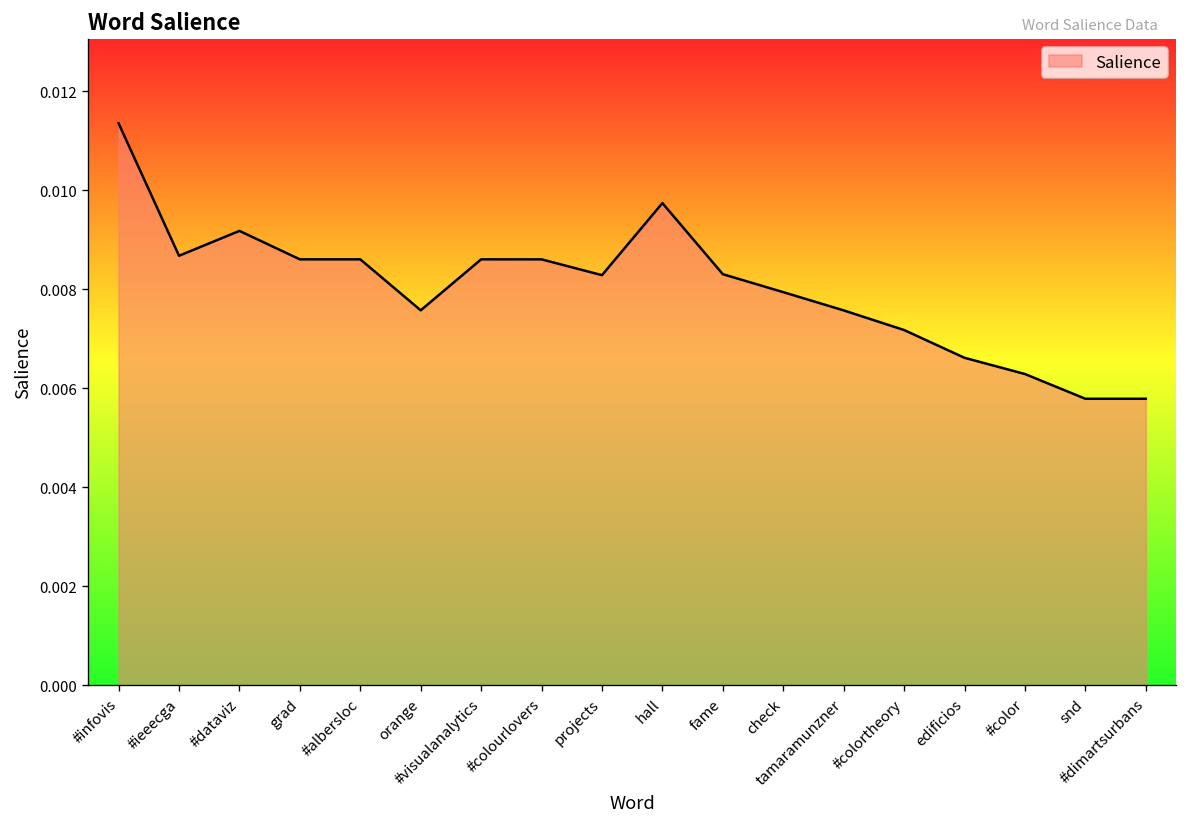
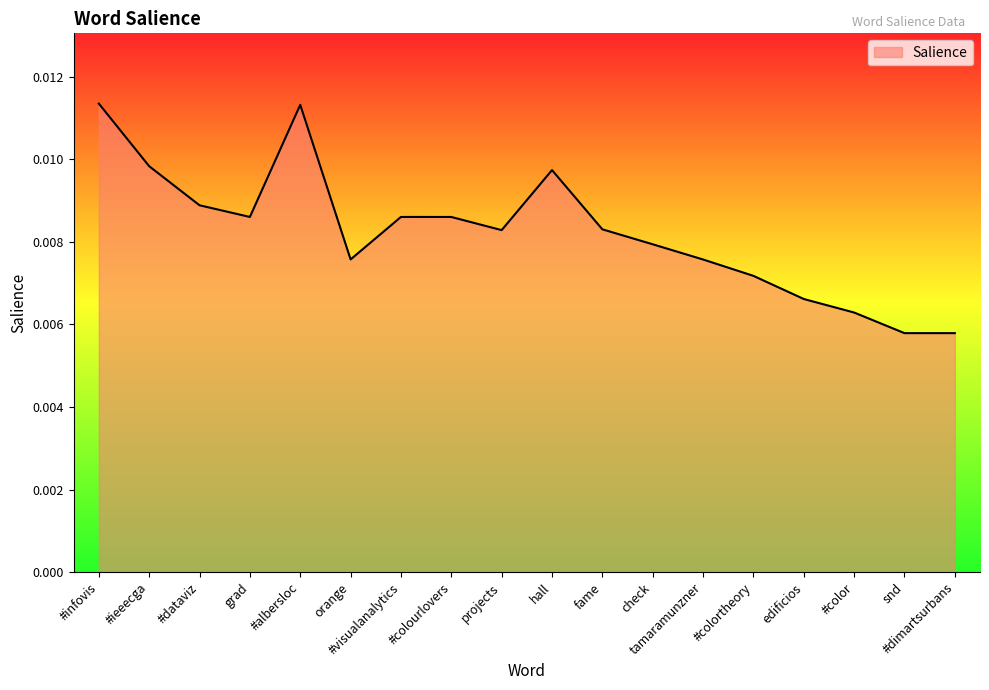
  {
    "#infovis": 0.0114,
-   "#ieeecga": 0.0087,
-   "#dataviz": 0.0092,
+   "#ieeecga": 0.0098,
+   "#dataviz": 0.0089,
    "grad": 0.0086,
-   "#albersloc": 0.0086,
+   "#albersloc": 0.0113,
    "orange": 0.0076,
    "#visualanalytics": 0.0086,
    "#colourlovers": 0.0086,
    "projects": 0.0083,
    "hall": 0.0097,
    "fame": 0.0083,
    "check": 0.0079,
    "tamaramunzner": 0.0076,
    "#colortheory": 0.0072,
    "edificios": 0.0066,
    "#color": 0.0063,
    "snd": 0.0058,
    "#dimartsurbans": 0.0058
  }
